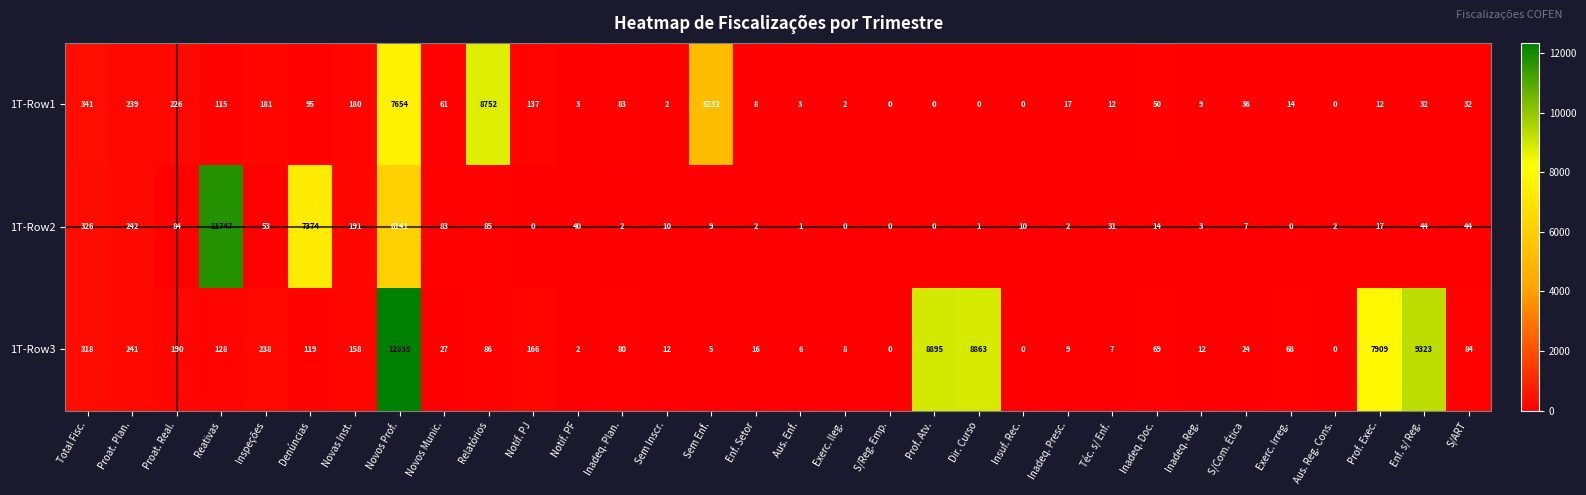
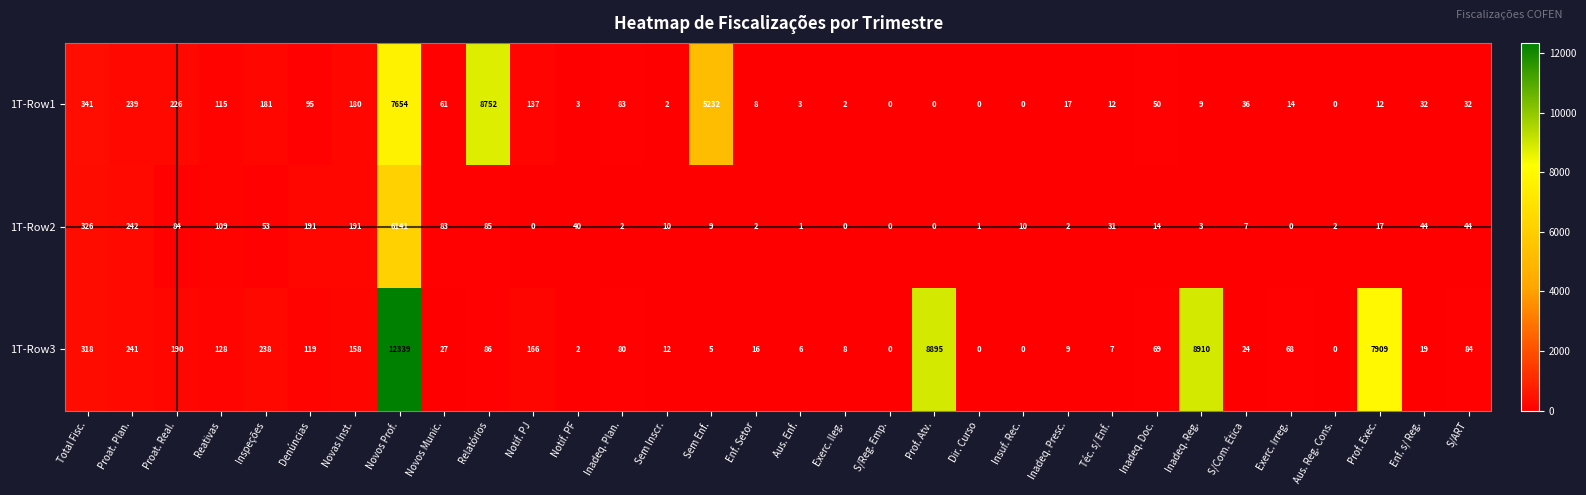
  {
    "1T-Row1": {
      "Total Fisc.": 341,
      "Proat. Plan.": 239,
      "Proat. Real.": 226,
      "Reativas": 115,
      "Inspeções": 181,
      "Denúncias": 95,
      "Novas Inst.": 180,
      "Novos Prof.": 7654,
      "Novos Munic.": 61,
      "Relatórios": 8752,
      "Notif. PJ": 137,
      "Notif. PF": 3,
      "Inadeq. Plan.": 83,
      "Sem Inscr.": 2,
      "Sem Enf.": 5232,
      "Enf. Setor": 8,
      "Aus. Enf.": 3,
      "Exerc. Ileg.": 2,
      "S/Reg. Emp.": 0,
      "Prof. Atv.": 0,
      "Dir. Curso": 0,
      "Insuf. Rec.": 0,
      "Inadeq. Presc.": 17,
      "Téc. s/ Enf.": 12,
      "Inadeq. Doc.": 50,
      "Inadeq. Reg.": 9,
      "S/Com. Ética": 36,
      "Exerc. Irreg.": 14,
      "Aus. Reg. Cons.": 0,
      "Prof. Exec.": 12,
      "Enf. s/ Reg.": 32,
      "S/ART": 32
    },
    "1T-Row2": {
      "Total Fisc.": 326,
      "Proat. Plan.": 242,
      "Proat. Real.": 84,
-     "Reativas": 11747,
+     "Reativas": 109,
      "Inspeções": 53,
-     "Denúncias": 7374,
+     "Denúncias": 191,
      "Novas Inst.": 191,
      "Novos Prof.": 6141,
      "Novos Munic.": 83,
      "Relatórios": 85,
      "Notif. PJ": 0,
      "Notif. PF": 40,
      "Inadeq. Plan.": 2,
      "Sem Inscr.": 10,
      "Sem Enf.": 9,
      "Enf. Setor": 2,
      "Aus. Enf.": 1,
      "Exerc. Ileg.": 0,
      "S/Reg. Emp.": 0,
      "Prof. Atv.": 0,
      "Dir. Curso": 1,
      "Insuf. Rec.": 10,
      "Inadeq. Presc.": 2,
      "Téc. s/ Enf.": 31,
      "Inadeq. Doc.": 14,
      "Inadeq. Reg.": 3,
      "S/Com. Ética": 7,
      "Exerc. Irreg.": 0,
      "Aus. Reg. Cons.": 2,
      "Prof. Exec.": 17,
      "Enf. s/ Reg.": 44,
      "S/ART": 44
    },
    "1T-Row3": {
      "Total Fisc.": 318,
      "Proat. Plan.": 241,
      "Proat. Real.": 190,
      "Reativas": 128,
      "Inspeções": 238,
      "Denúncias": 119,
      "Novas Inst.": 158,
      "Novos Prof.": 12339,
      "Novos Munic.": 27,
      "Relatórios": 86,
      "Notif. PJ": 166,
      "Notif. PF": 2,
      "Inadeq. Plan.": 80,
      "Sem Inscr.": 12,
      "Sem Enf.": 5,
      "Enf. Setor": 16,
      "Aus. Enf.": 6,
      "Exerc. Ileg.": 8,
      "S/Reg. Emp.": 0,
      "Prof. Atv.": 8895,
-     "Dir. Curso": 8863,
+     "Dir. Curso": 0,
      "Insuf. Rec.": 0,
      "Inadeq. Presc.": 9,
      "Téc. s/ Enf.": 7,
      "Inadeq. Doc.": 69,
-     "Inadeq. Reg.": 12,
+     "Inadeq. Reg.": 8910,
      "S/Com. Ética": 24,
      "Exerc. Irreg.": 68,
      "Aus. Reg. Cons.": 0,
      "Prof. Exec.": 7909,
-     "Enf. s/ Reg.": 9323,
+     "Enf. s/ Reg.": 19,
      "S/ART": 84
    }
  }
